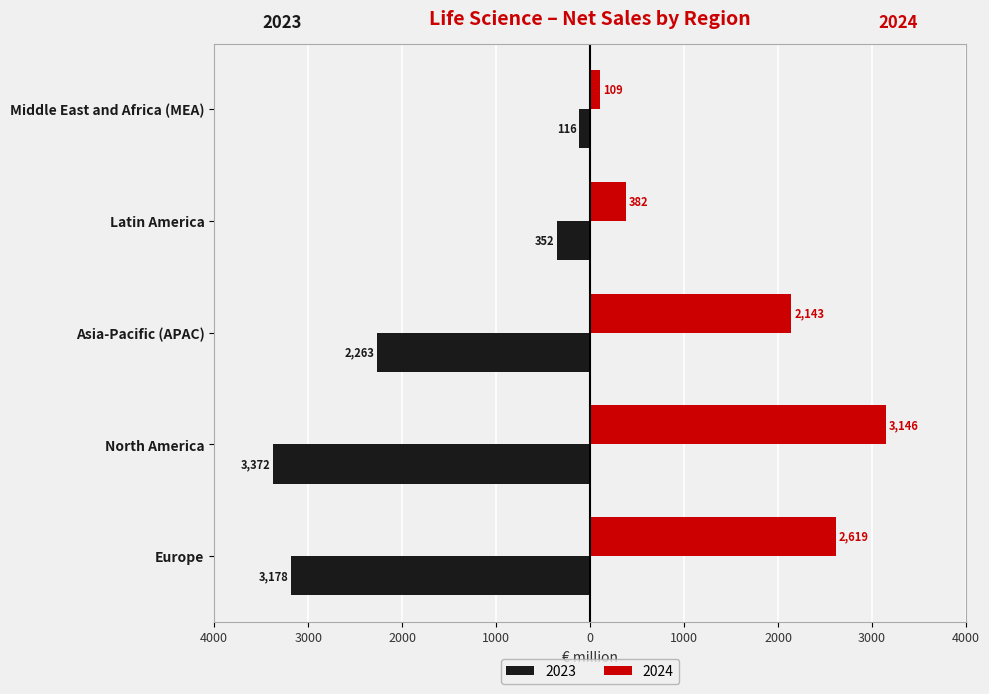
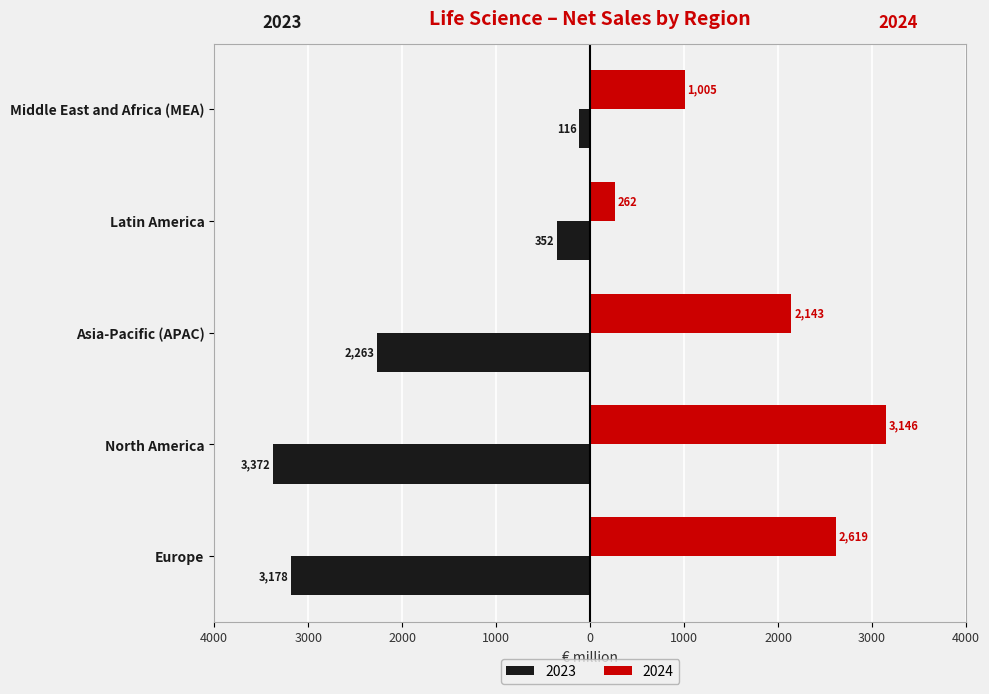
  {
    "2024": {
-     "Middle East and Africa (MEA)": "109",
-     "Latin America": "382",
+     "Middle East and Africa (MEA)": "1,005",
+     "Latin America": "262",
      "Asia-Pacific (APAC)": "2,143",
      "North America": "3,146",
      "Europe": "2,619"
    }
  }
